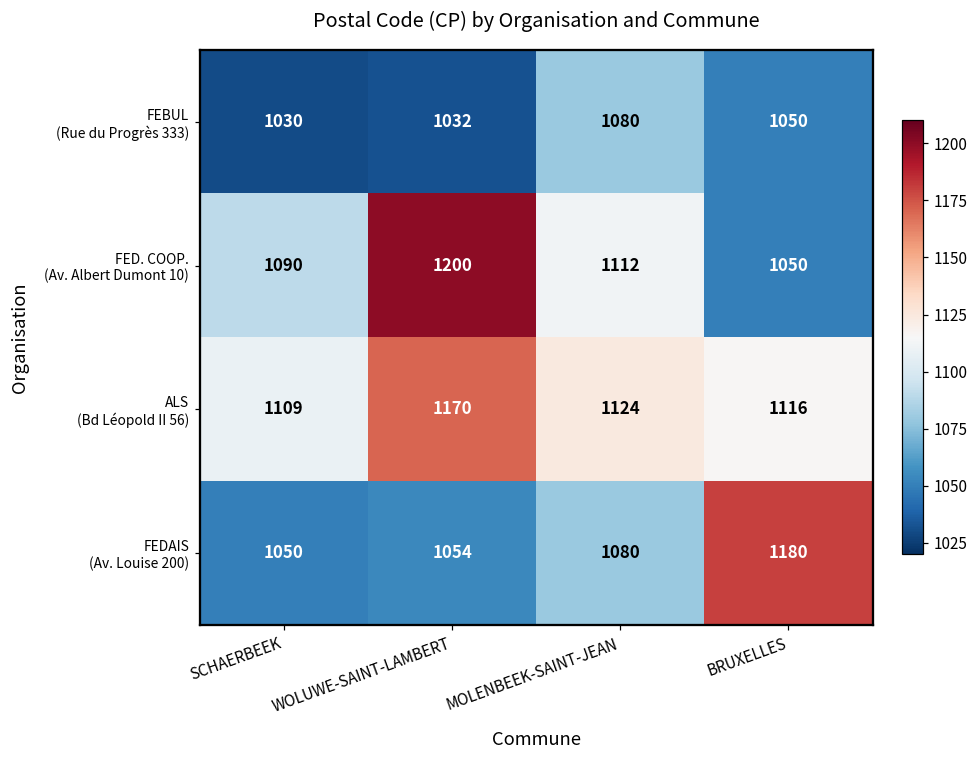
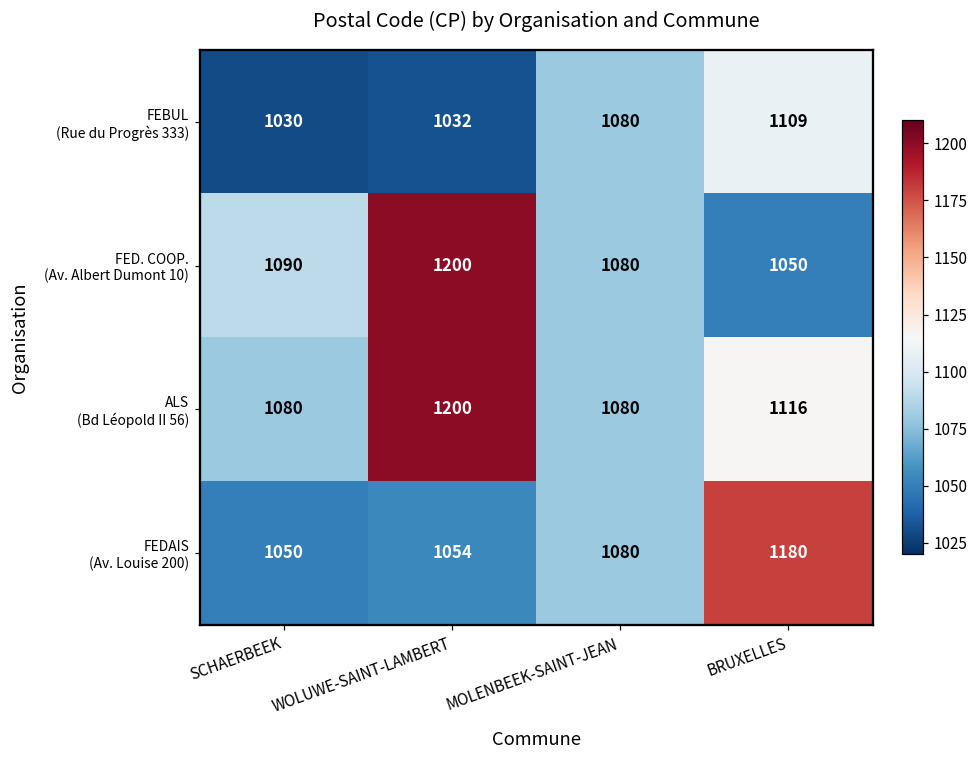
  {
    "FEBUL (Rue du Progrès 333)": {
      "SCHAERBEEK": 1030,
      "WOLUWE-SAINT-LAMBERT": 1032,
      "MOLENBEEK-SAINT-JEAN": 1080,
-     "BRUXELLES": 1050
+     "BRUXELLES": 1109
    },
    "FED. COOP. (Av. Albert Dumont 10)": {
      "SCHAERBEEK": 1090,
      "WOLUWE-SAINT-LAMBERT": 1200,
-     "MOLENBEEK-SAINT-JEAN": 1112,
+     "MOLENBEEK-SAINT-JEAN": 1080,
      "BRUXELLES": 1050
    },
    "ALS (Bd Léopold II 56)": {
-     "SCHAERBEEK": 1109,
-     "WOLUWE-SAINT-LAMBERT": 1170,
-     "MOLENBEEK-SAINT-JEAN": 1124,
+     "SCHAERBEEK": 1080,
+     "WOLUWE-SAINT-LAMBERT": 1200,
+     "MOLENBEEK-SAINT-JEAN": 1080,
      "BRUXELLES": 1116
    },
    "FEDAIS (Av. Louise 200)": {
      "SCHAERBEEK": 1050,
      "WOLUWE-SAINT-LAMBERT": 1054,
      "MOLENBEEK-SAINT-JEAN": 1080,
      "BRUXELLES": 1180
    }
  }
